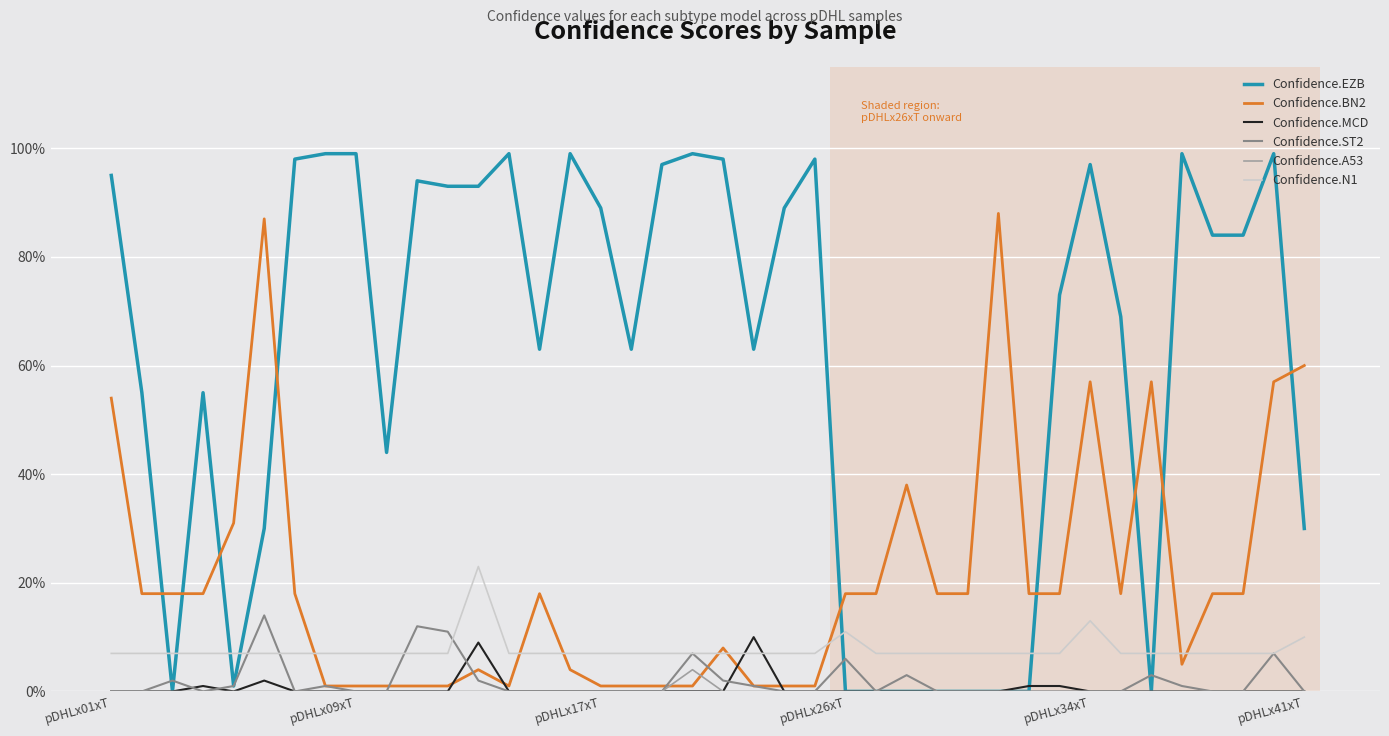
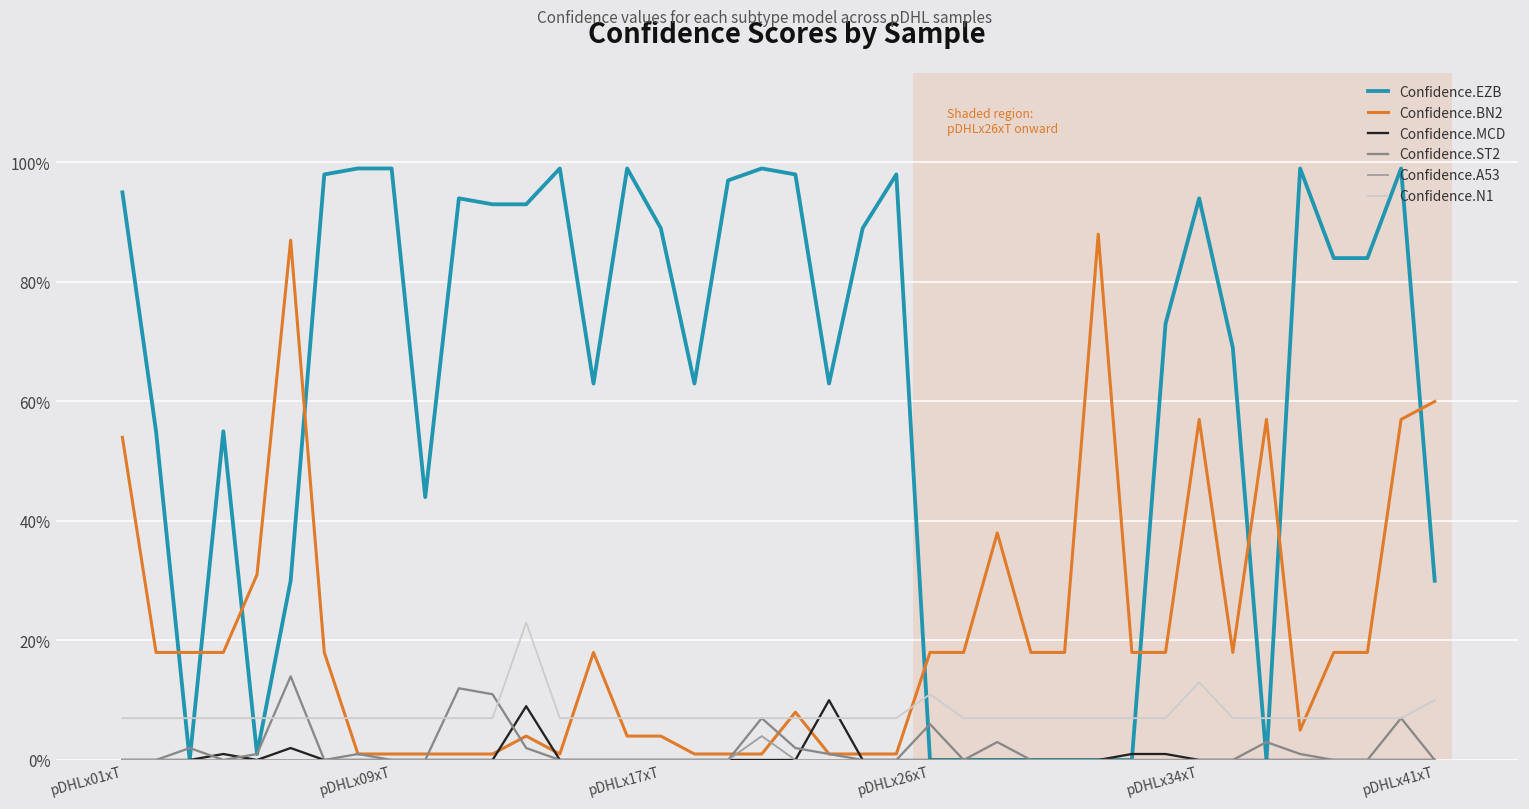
  {
    "Confidence.EZB": {
      "pDHLx01xT": "95%",
      "pDHLx09xT": "99%",
      "pDHLx17xT": "89%",
-     "pDHLx34xT": "97%",
+     "pDHLx34xT": "94%",
      "pDHLx41xT": "30%"
    },
    "Confidence.BN2": {
      "pDHLx01xT": "54%",
      "pDHLx09xT": "1%",
-     "pDHLx17xT": "1%",
+     "pDHLx17xT": "4%",
      "pDHLx26xT": "18%",
      "pDHLx34xT": "57%",
      "pDHLx41xT": "60%"
    },
    "Confidence.N1": {
      "pDHLx01xT": "7%",
      "pDHLx09xT": "7%",
      "pDHLx17xT": "7%",
      "pDHLx26xT": "11%",
      "pDHLx34xT": "13%",
      "pDHLx41xT": "10%"
    }
  }
